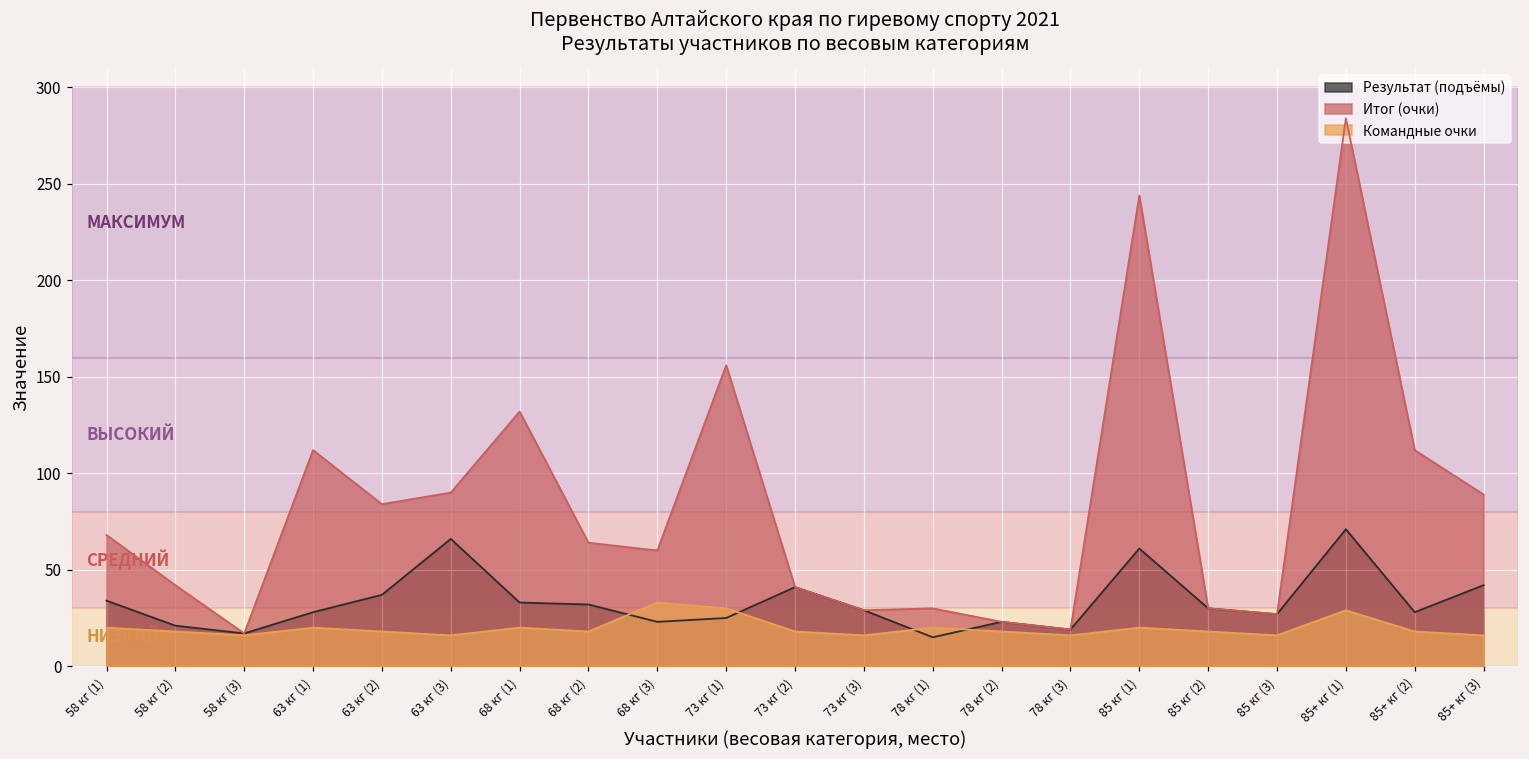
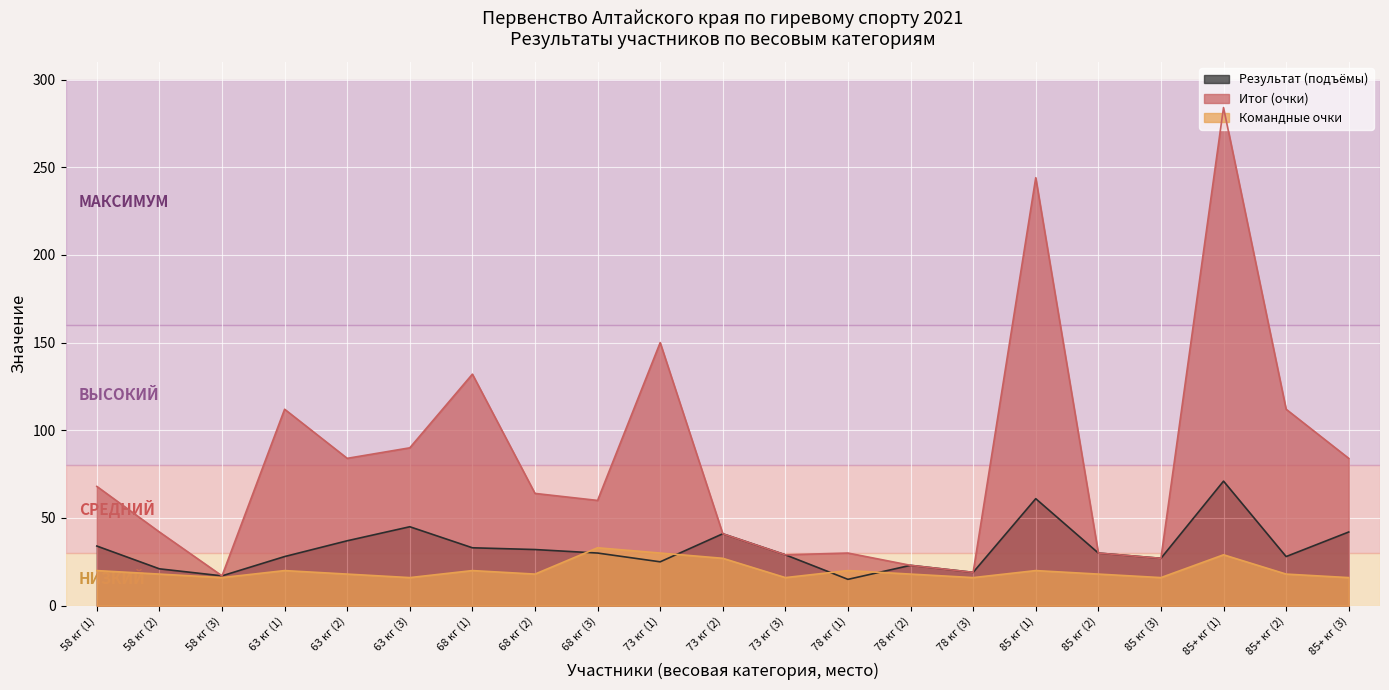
  {
    "Результат (подъёмы)": {
      "58 кг (1)": 34,
      "58 кг (2)": 21,
      "63 кг (1)": 28,
      "63 кг (2)": 37,
-     "63 кг (3)": 66,
+     "63 кг (3)": 45,
      "68 кг (1)": 33,
      "68 кг (2)": 32,
-     "68 кг (3)": 23,
+     "68 кг (3)": 30,
      "73 кг (1)": 25,
      "78 кг (1)": 15,
      "85 кг (1)": 61,
      "85+ кг (1)": 71,
      "85+ кг (2)": 28,
      "85+ кг (3)": 42
    },
    "Итог (очки)": {
      "58 кг (1)": 68,
      "58 кг (2)": 42,
      "63 кг (1)": 112,
      "63 кг (2)": 84,
      "63 кг (3)": 90,
      "68 кг (1)": 132,
      "68 кг (2)": 64,
      "68 кг (3)": 60,
-     "73 кг (1)": 156,
+     "73 кг (1)": 150,
      "78 кг (1)": 30,
      "85 кг (1)": 244,
      "85+ кг (2)": 112,
-     "85+ кг (3)": 89
+     "85+ кг (3)": 84
    },
    "Командные очки": {
      "58 кг (1)": 20,
      "58 кг (2)": 18,
      "63 кг (1)": 20,
      "63 кг (2)": 18,
      "63 кг (3)": 16,
      "68 кг (1)": 20,
      "68 кг (2)": 18,
      "68 кг (3)": 33,
      "73 кг (1)": 30,
-     "73 кг (2)": 18,
+     "73 кг (2)": 27,
      "73 кг (3)": 16,
      "78 кг (1)": 20,
      "78 кг (2)": 18,
      "78 кг (3)": 16,
      "85 кг (1)": 20,
      "85 кг (2)": 18,
      "85 кг (3)": 16,
      "85+ кг (1)": 29,
      "85+ кг (2)": 18,
      "85+ кг (3)": 16
    }
  }
